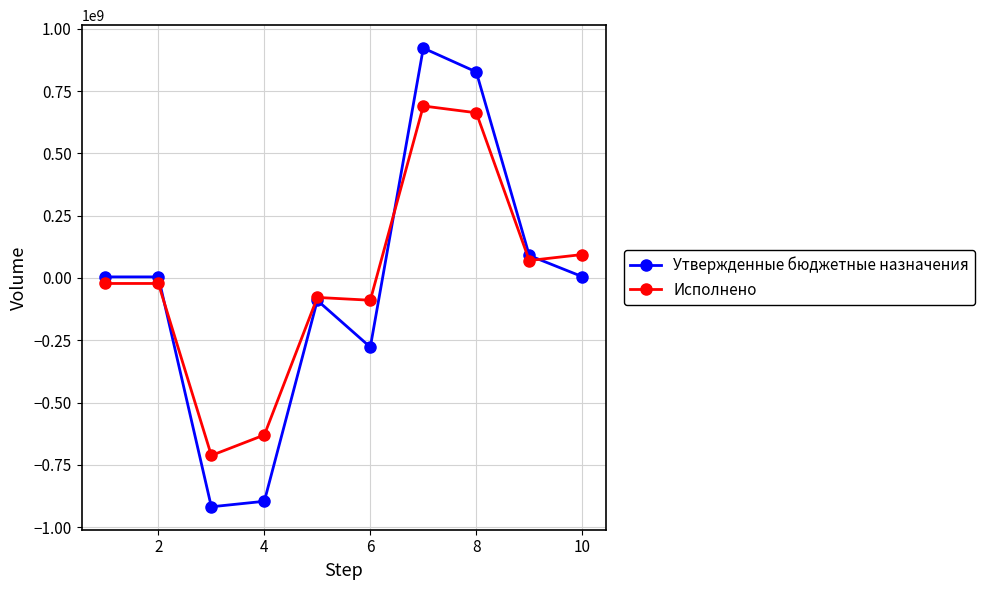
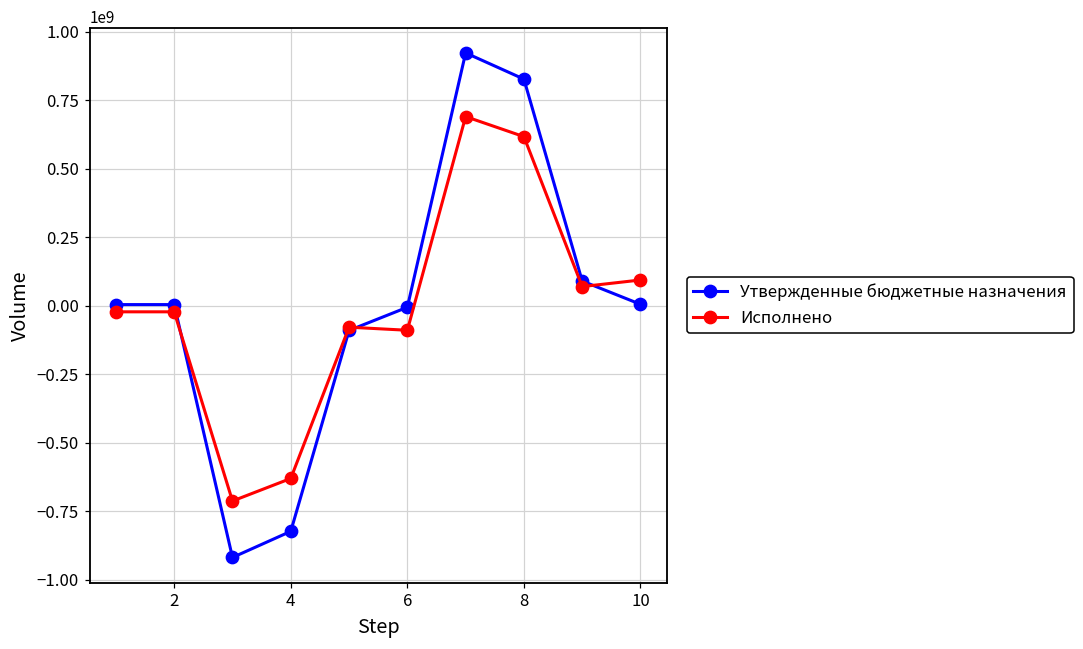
  {
    "Утвержденные бюджетные назначения": {
      "2": 0,
-     "4": -900000000,
-     "6": -280000000,
+     "4": -820000000,
+     "6": -10000000,
      "8": 830000000,
      "10": 10000000
    },
    "Исполнено": {
      "2": -20000000,
      "4": -630000000,
      "6": -90000000,
-     "8": 660000000,
+     "8": 620000000,
      "10": 90000000
    }
  }
